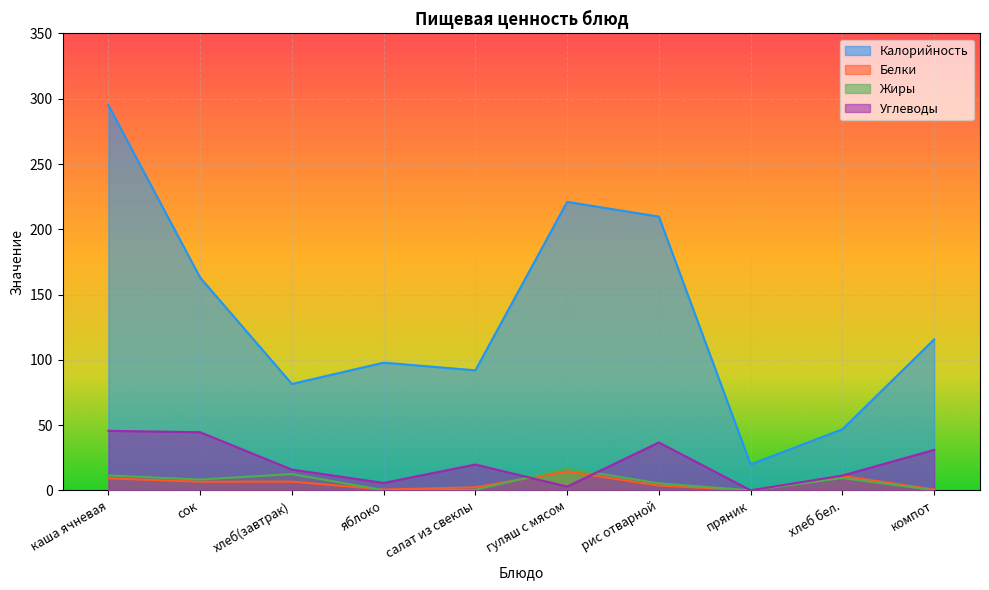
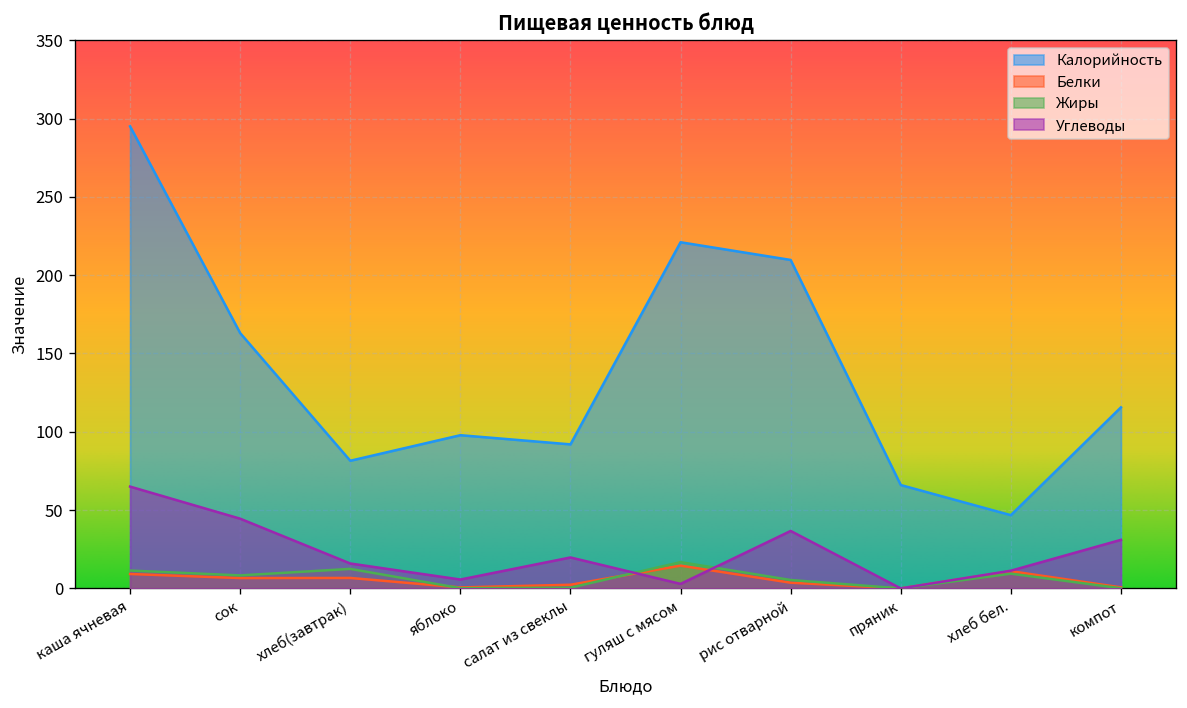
  {
    "Калорийность": {
      "каша ячневая": 295,
      "сок": 163,
      "хлеб(завтрак)": 82,
      "яблоко": 98,
      "салат из свеклы": 92,
      "гуляш с мясом": 221,
      "рис отварной": 210,
-     "пряник": 20,
+     "пряник": 66,
      "хлеб бел.": 47,
      "компот": 116
    },
    "Белки": {
      "каша ячневая": 9,
      "хлеб(завтрак)": 7,
      "гуляш с мясом": 15
    },
    "Жиры": {
      "каша ячневая": 11,
      "хлеб(завтрак)": 12,
      "гуляш с мясом": 17
    },
    "Углеводы": {
-     "каша ячневая": 46,
+     "каша ячневая": 65,
      "сок": 45,
      "хлеб(завтрак)": 16,
      "яблоко": 6,
      "салат из свеклы": 20,
      "гуляш с мясом": 3,
      "рис отварной": 37,
      "компот": 31
    }
  }
